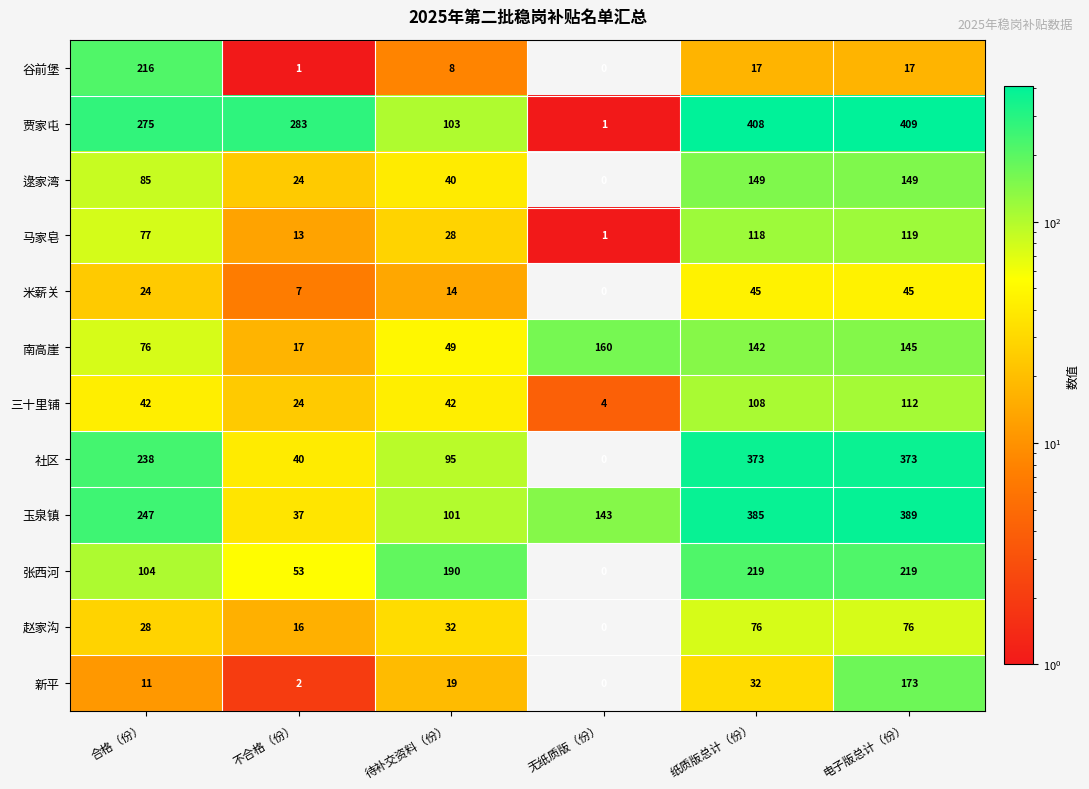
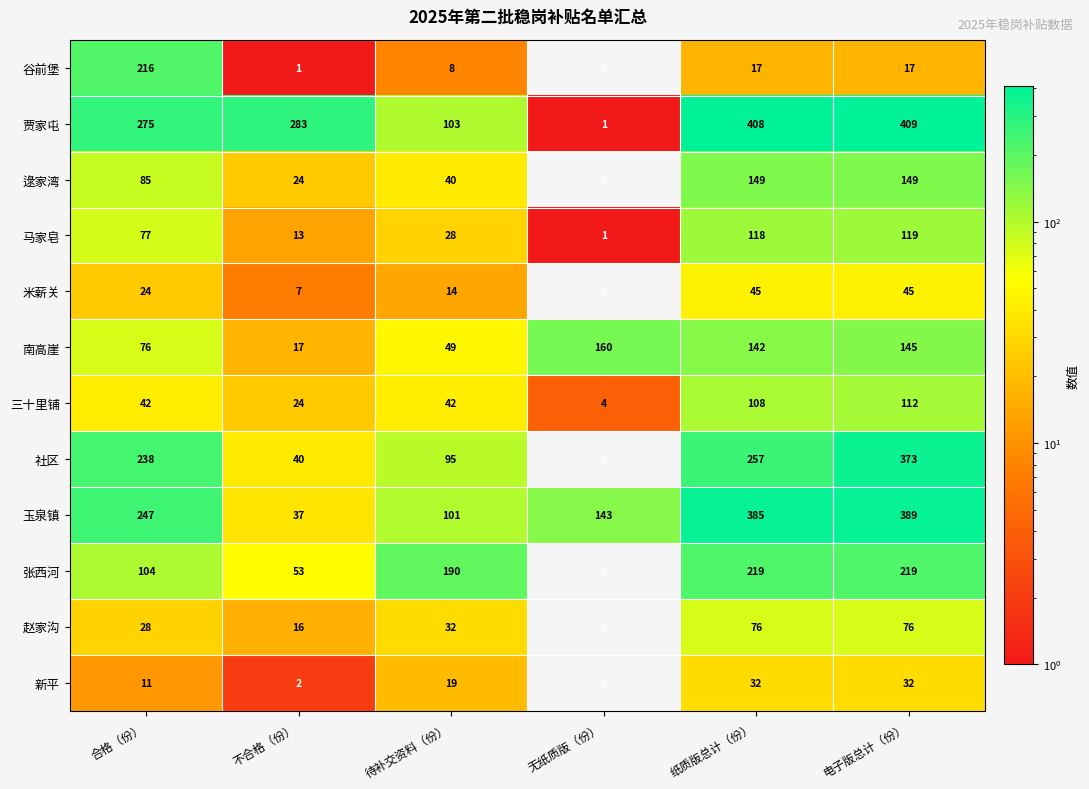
  {
    "谷前堡": {
      "合格（份）": 216,
      "不合格（份）": 1,
      "待补交资料（份）": 8,
      "纸质版总计（份）": 17,
      "电子版总计（份）": 17
    },
    "贾家屯": {
      "合格（份）": 275,
      "不合格（份）": 283,
      "待补交资料（份）": 103,
      "无纸质版（份）": 1,
      "纸质版总计（份）": 408,
      "电子版总计（份）": 409
    },
    "逯家湾": {
      "合格（份）": 85,
      "不合格（份）": 24,
      "待补交资料（份）": 40,
      "纸质版总计（份）": 149,
      "电子版总计（份）": 149
    },
    "马家皂": {
      "合格（份）": 77,
      "不合格（份）": 13,
      "待补交资料（份）": 28,
      "无纸质版（份）": 1,
      "纸质版总计（份）": 118,
      "电子版总计（份）": 119
    },
    "米薪关": {
      "合格（份）": 24,
      "不合格（份）": 7,
      "待补交资料（份）": 14,
      "纸质版总计（份）": 45,
      "电子版总计（份）": 45
    },
    "南高崖": {
      "合格（份）": 76,
      "不合格（份）": 17,
      "待补交资料（份）": 49,
      "无纸质版（份）": 160,
      "纸质版总计（份）": 142,
      "电子版总计（份）": 145
    },
    "三十里铺": {
      "合格（份）": 42,
      "不合格（份）": 24,
      "待补交资料（份）": 42,
      "无纸质版（份）": 4,
      "纸质版总计（份）": 108,
      "电子版总计（份）": 112
    },
    "社区": {
      "合格（份）": 238,
      "不合格（份）": 40,
      "待补交资料（份）": 95,
-     "纸质版总计（份）": 373,
+     "纸质版总计（份）": 257,
      "电子版总计（份）": 373
    },
    "玉泉镇": {
      "合格（份）": 247,
      "不合格（份）": 37,
      "待补交资料（份）": 101,
      "无纸质版（份）": 143,
      "纸质版总计（份）": 385,
      "电子版总计（份）": 389
    },
    "张西河": {
      "合格（份）": 104,
      "不合格（份）": 53,
      "待补交资料（份）": 190,
      "纸质版总计（份）": 219,
      "电子版总计（份）": 219
    },
    "赵家沟": {
      "合格（份）": 28,
      "不合格（份）": 16,
      "待补交资料（份）": 32,
      "纸质版总计（份）": 76,
      "电子版总计（份）": 76
    },
    "新平": {
      "合格（份）": 11,
      "不合格（份）": 2,
      "待补交资料（份）": 19,
      "纸质版总计（份）": 32,
-     "电子版总计（份）": 173
+     "电子版总计（份）": 32
    }
  }
